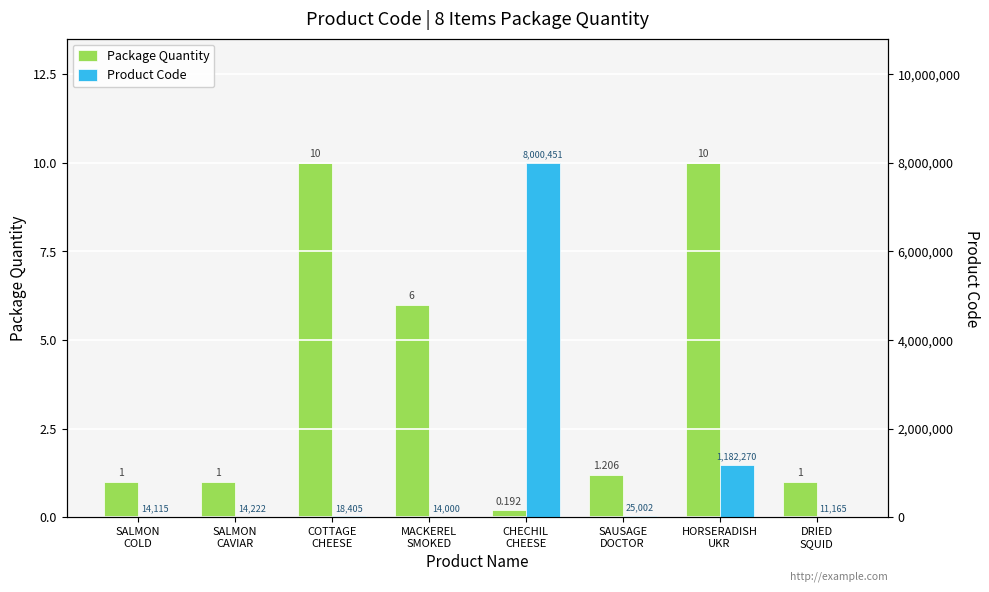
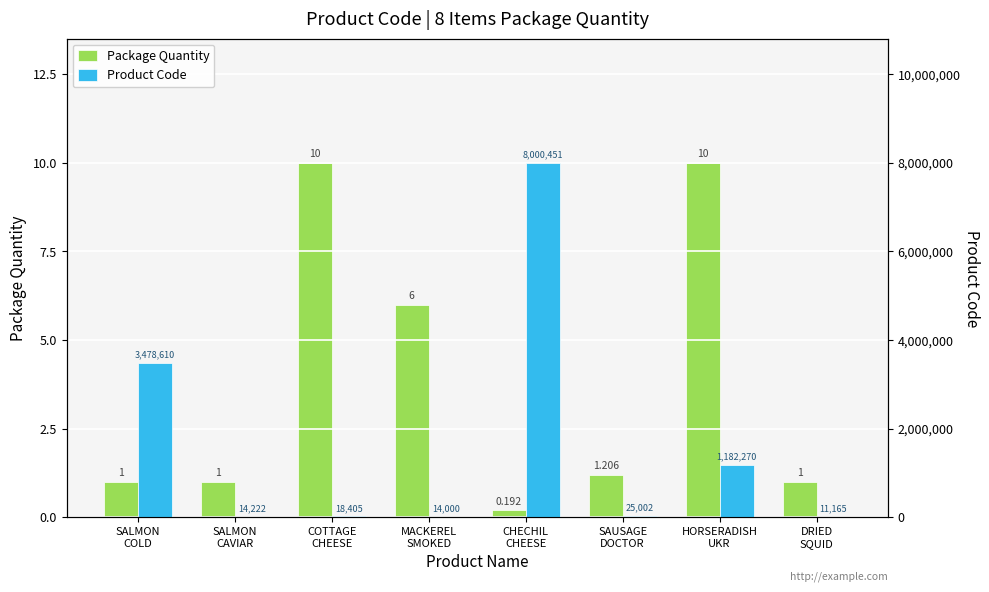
  {
    "Package Quantity": {
      "SALMON COLD": "1",
      "SALMON CAVIAR": "1",
      "COTTAGE CHEESE": "10",
      "MACKEREL SMOKED": "6",
      "CHECHIL CHEESE": "0.192",
      "SAUSAGE DOCTOR": "1.206",
      "HORSERADISH UKR": "10",
      "DRIED SQUID": "1"
    },
    "Product Code": {
-     "SALMON COLD": "14,115",
+     "SALMON COLD": "3,478,610",
      "SALMON CAVIAR": "14,222",
      "COTTAGE CHEESE": "18,405",
      "MACKEREL SMOKED": "14,000",
      "CHECHIL CHEESE": "8,000,451",
      "SAUSAGE DOCTOR": "25,002",
      "HORSERADISH UKR": "1,182,270",
      "DRIED SQUID": "11,165"
    }
  }
